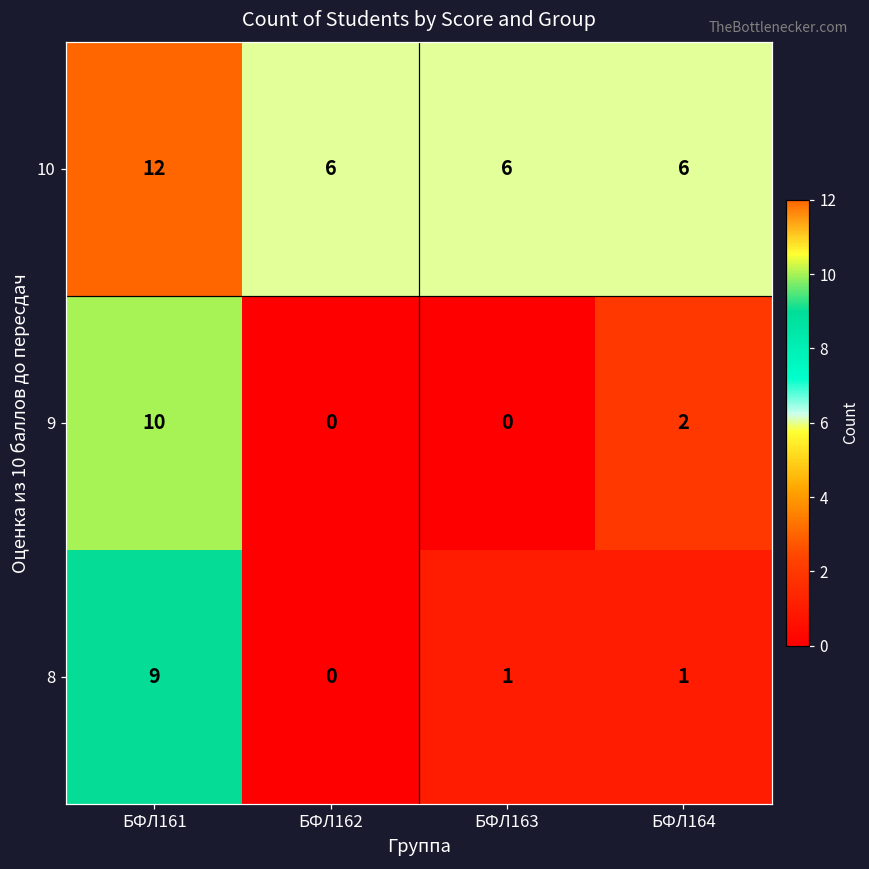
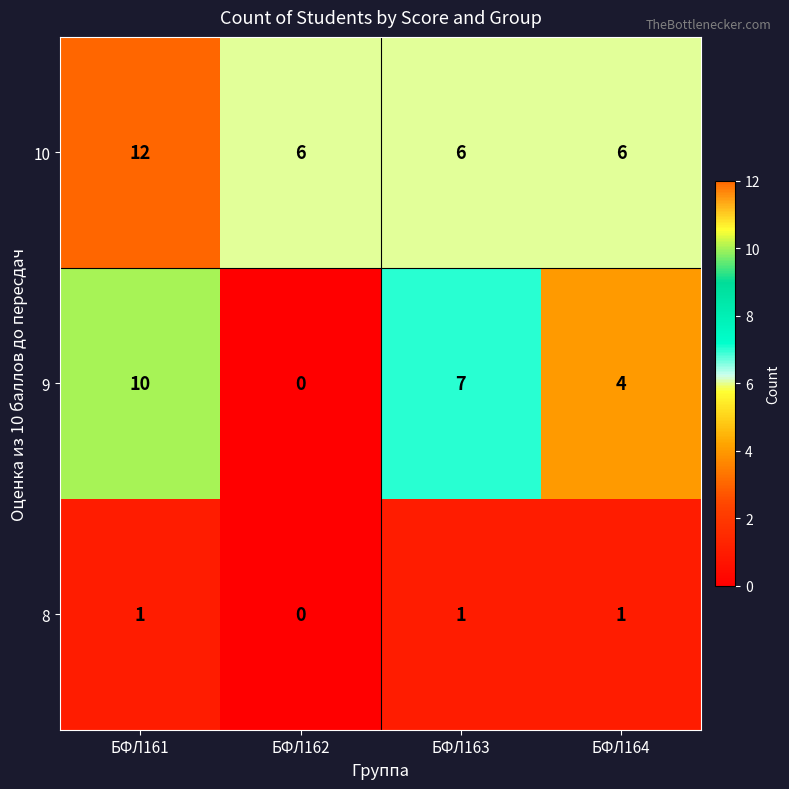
  {
    "10": {
      "БФЛ161": 12,
      "БФЛ162": 6,
      "БФЛ163": 6,
      "БФЛ164": 6
    },
    "9": {
      "БФЛ161": 10,
      "БФЛ162": 0,
-     "БФЛ163": 0,
-     "БФЛ164": 2
+     "БФЛ163": 7,
+     "БФЛ164": 4
    },
    "8": {
-     "БФЛ161": 9,
+     "БФЛ161": 1,
      "БФЛ162": 0,
      "БФЛ163": 1,
      "БФЛ164": 1
    }
  }
